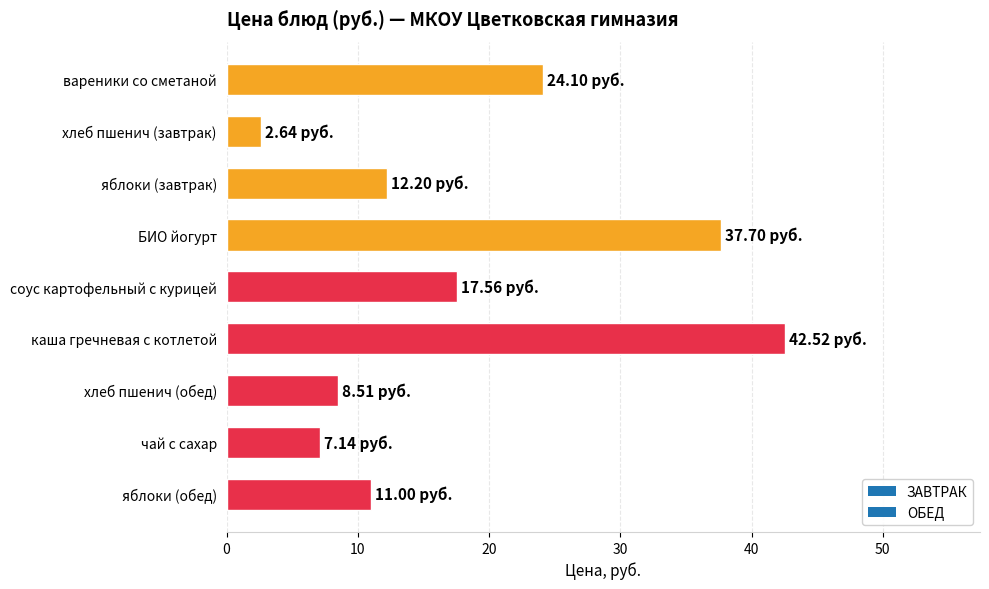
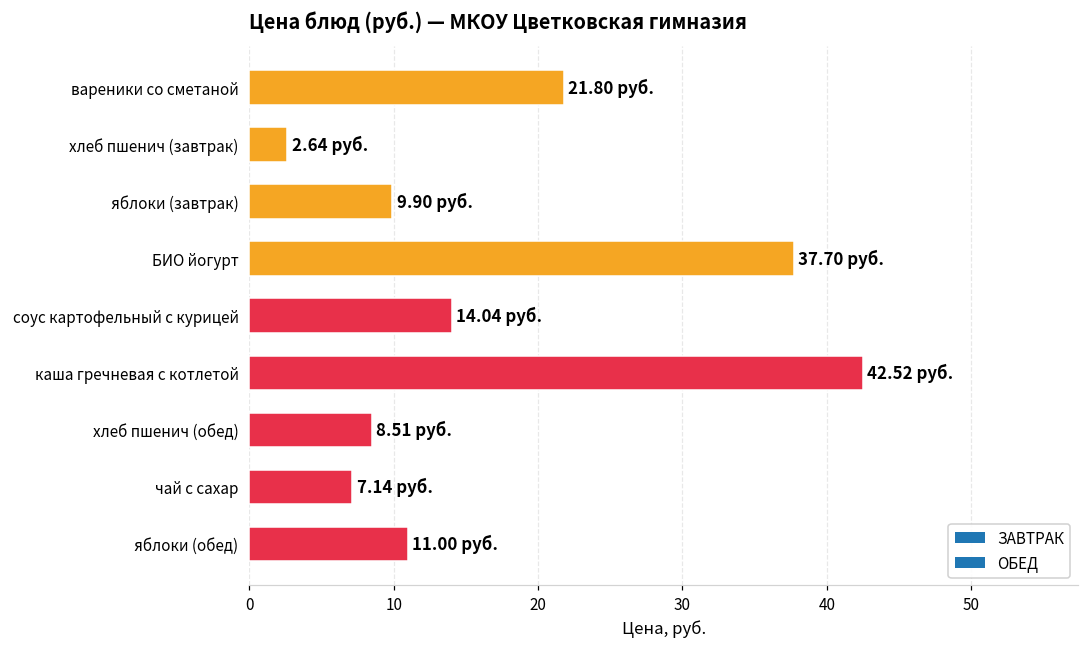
  {
-   "вареники со сметаной": 24.10,
+   "вареники со сметаной": 21.80,
    "хлеб пшенич (завтрак)": 2.64,
-   "яблоки (завтрак)": 12.20,
+   "яблоки (завтрак)": 9.90,
    "БИО йогурт": 37.70,
-   "соус картофельный с курицей": 17.56,
+   "соус картофельный с курицей": 14.04,
    "каша гречневая с котлетой": 42.52,
    "хлеб пшенич (обед)": 8.51,
    "чай с сахар": 7.14,
    "яблоки (обед)": 11.00
  }
